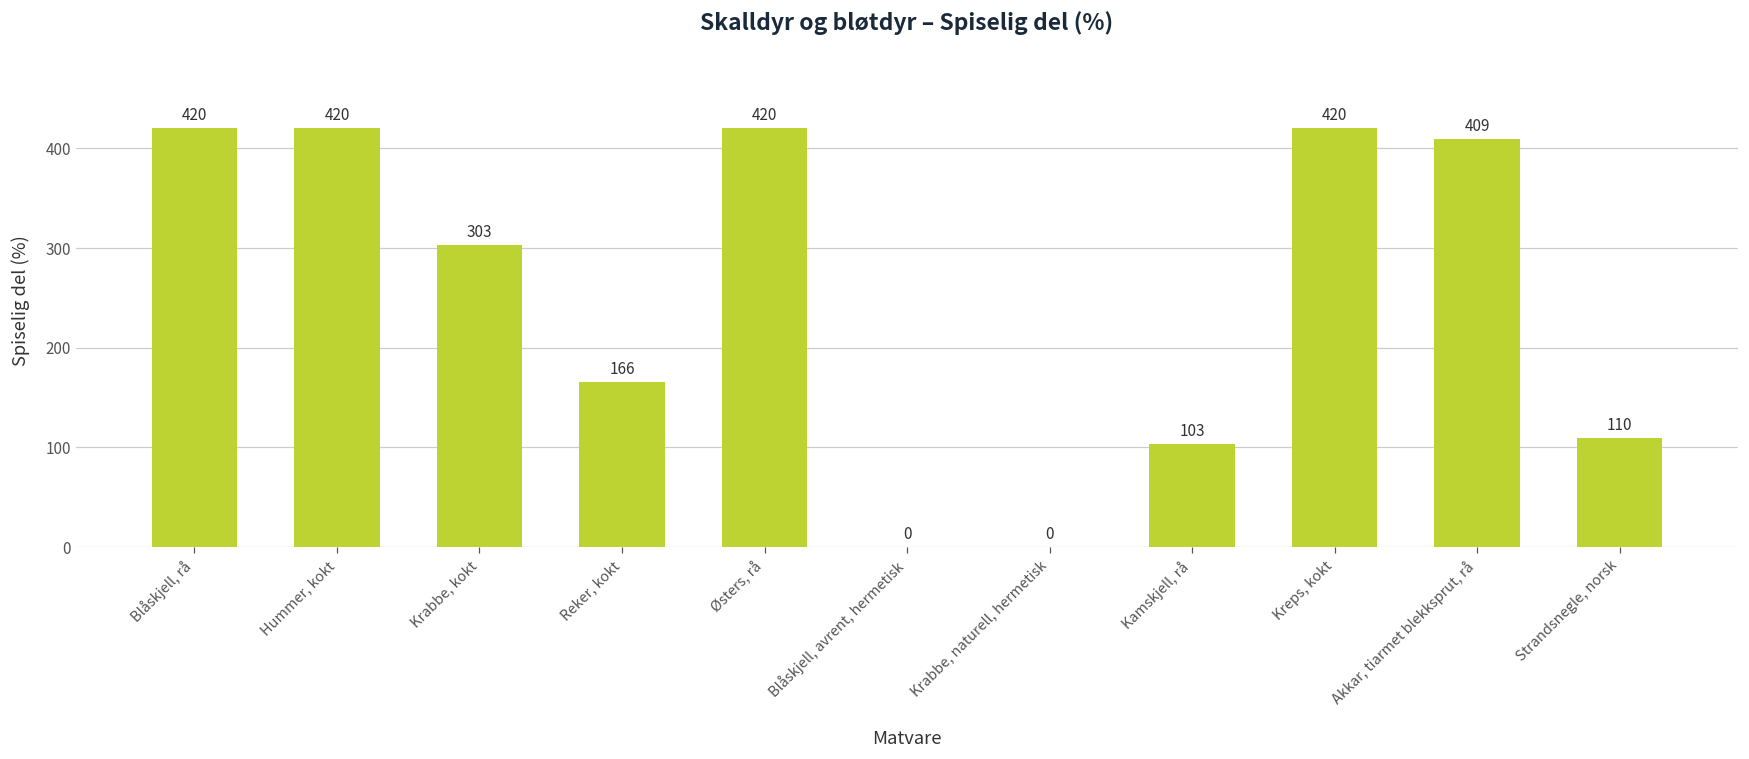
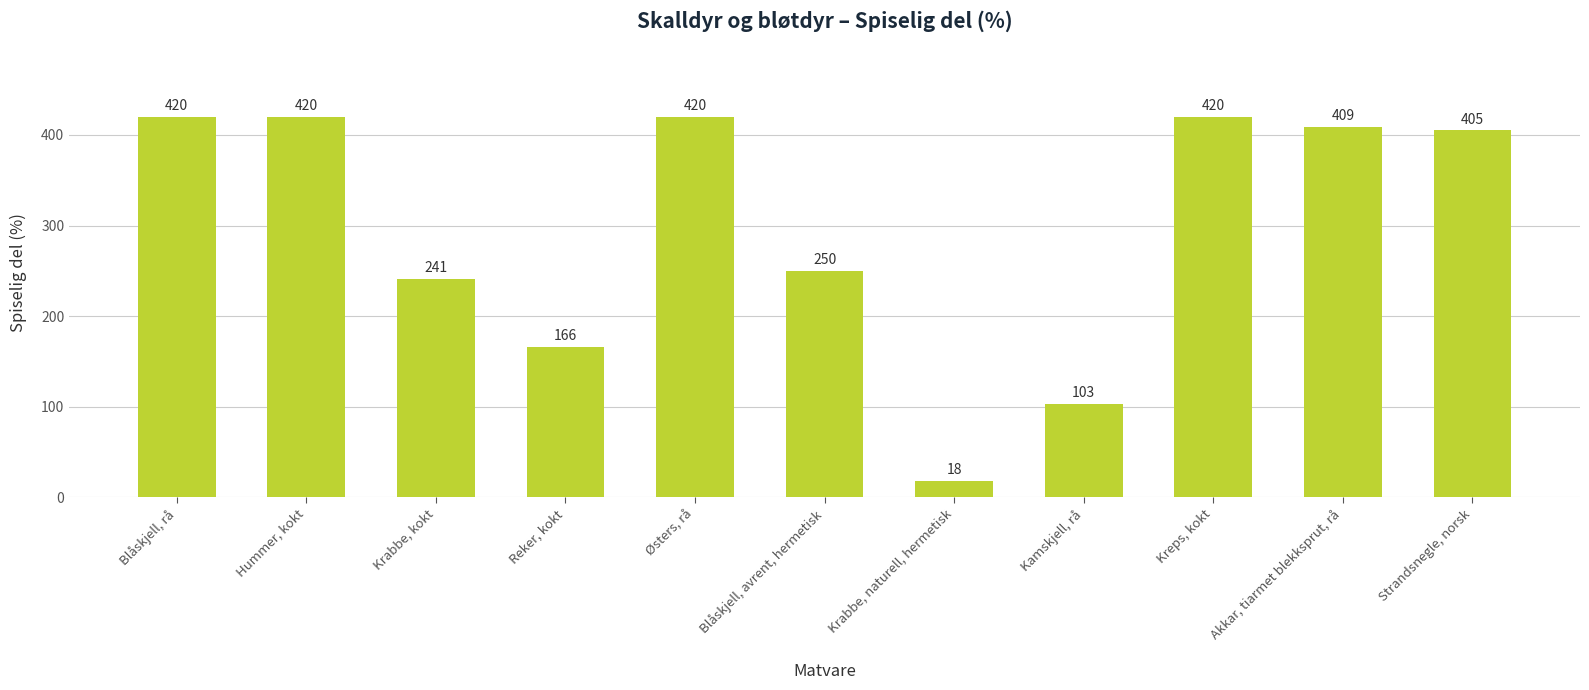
  {
    "Blåskjell, rå": 420,
    "Hummer, kokt": 420,
-   "Krabbe, kokt": 303,
+   "Krabbe, kokt": 241,
    "Reker, kokt": 166,
    "Østers, rå": 420,
-   "Blåskjell, avrent, hermetisk": 0,
-   "Krabbe, naturell, hermetisk": 0,
+   "Blåskjell, avrent, hermetisk": 250,
+   "Krabbe, naturell, hermetisk": 18,
    "Kamskjell, rå": 103,
    "Kreps, kokt": 420,
    "Akkar, tiarmet blekksprut, rå": 409,
-   "Strandsnegle, norsk": 110
+   "Strandsnegle, norsk": 405
  }
